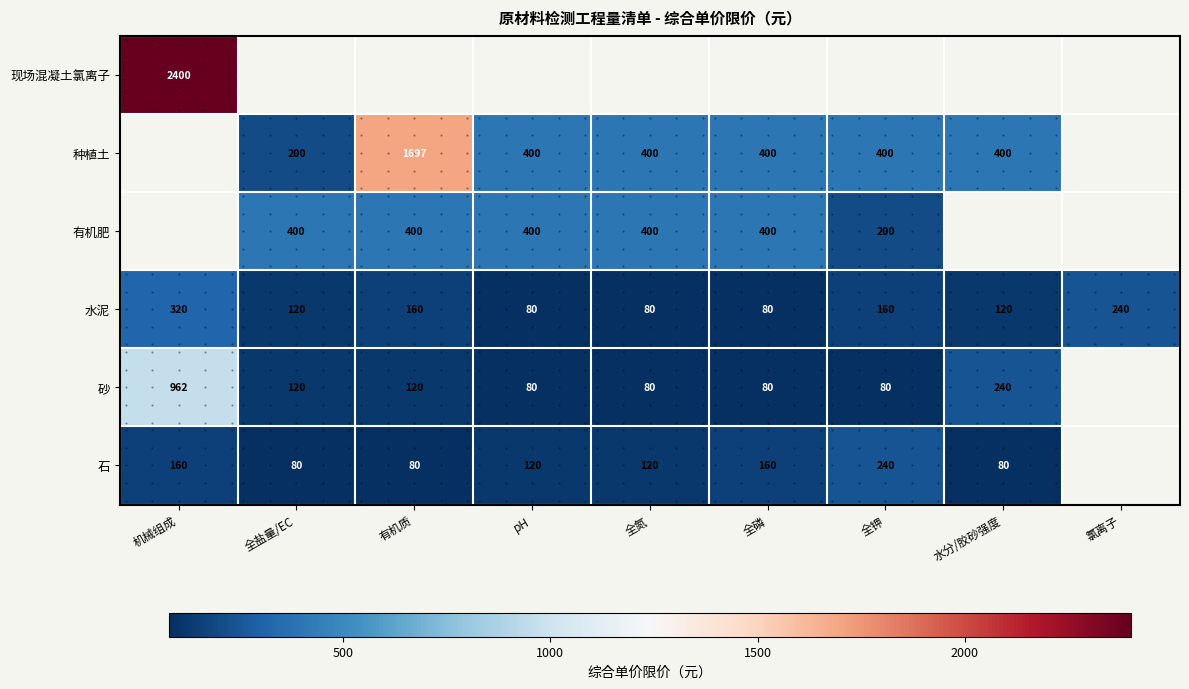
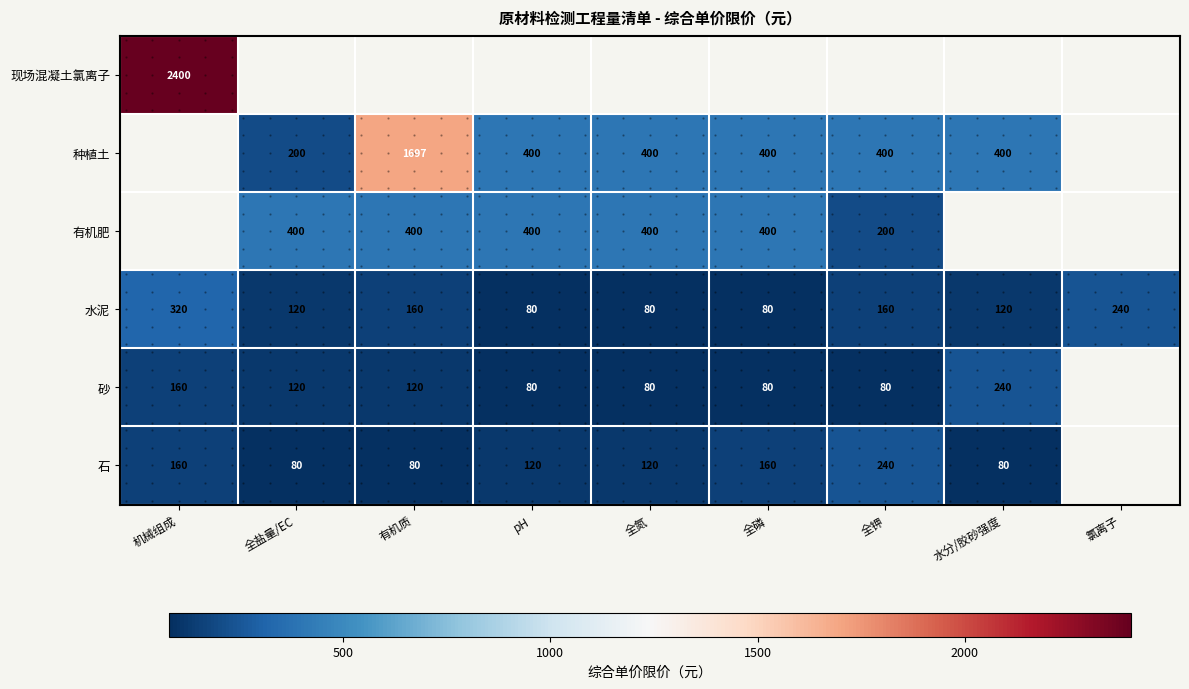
  {
    "砂": {
-     "机械组成": 962
+     "机械组成": 160
    }
  }
